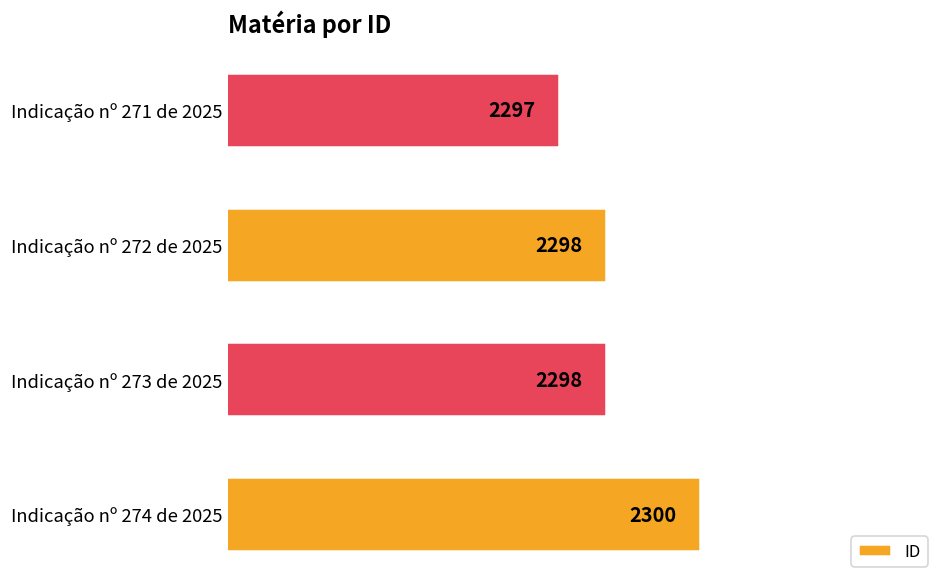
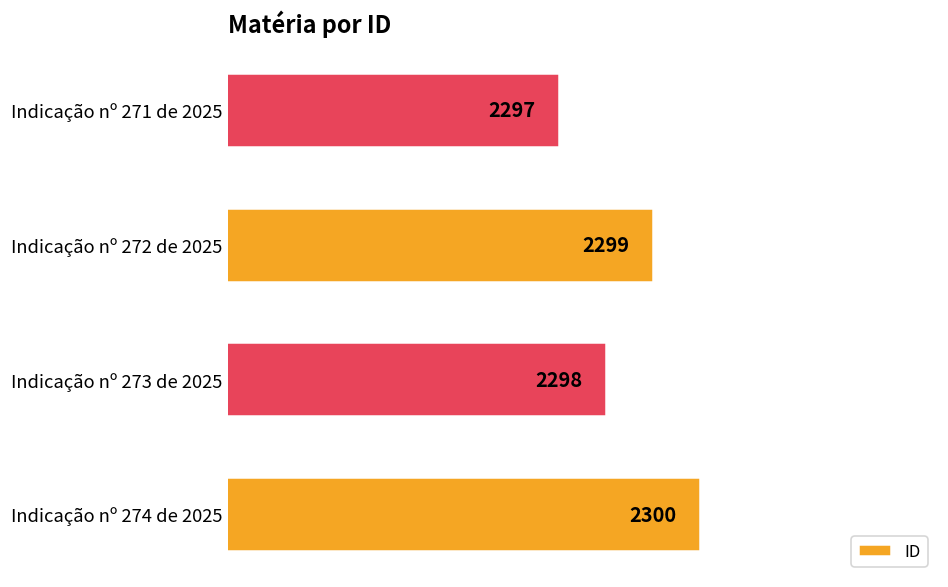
  {
    "Indicação nº 271 de 2025": 2297,
-   "Indicação nº 272 de 2025": 2298,
+   "Indicação nº 272 de 2025": 2299,
    "Indicação nº 273 de 2025": 2298,
    "Indicação nº 274 de 2025": 2300
  }
